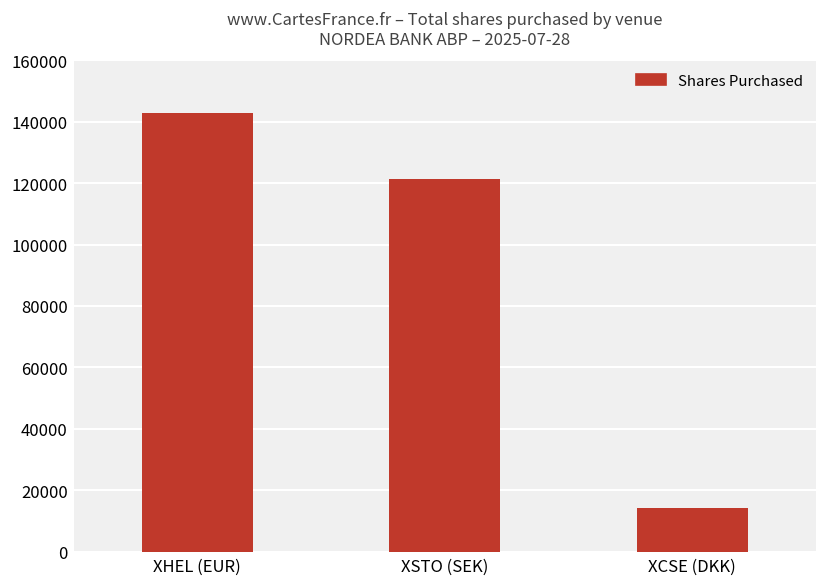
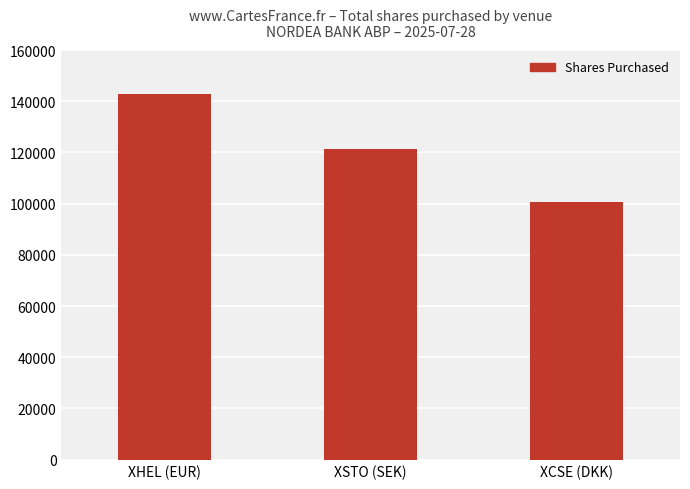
  {
    "XHEL (EUR)": 143000,
    "XSTO (SEK)": 121000,
-   "XCSE (DKK)": 14000
+   "XCSE (DKK)": 101000
  }
